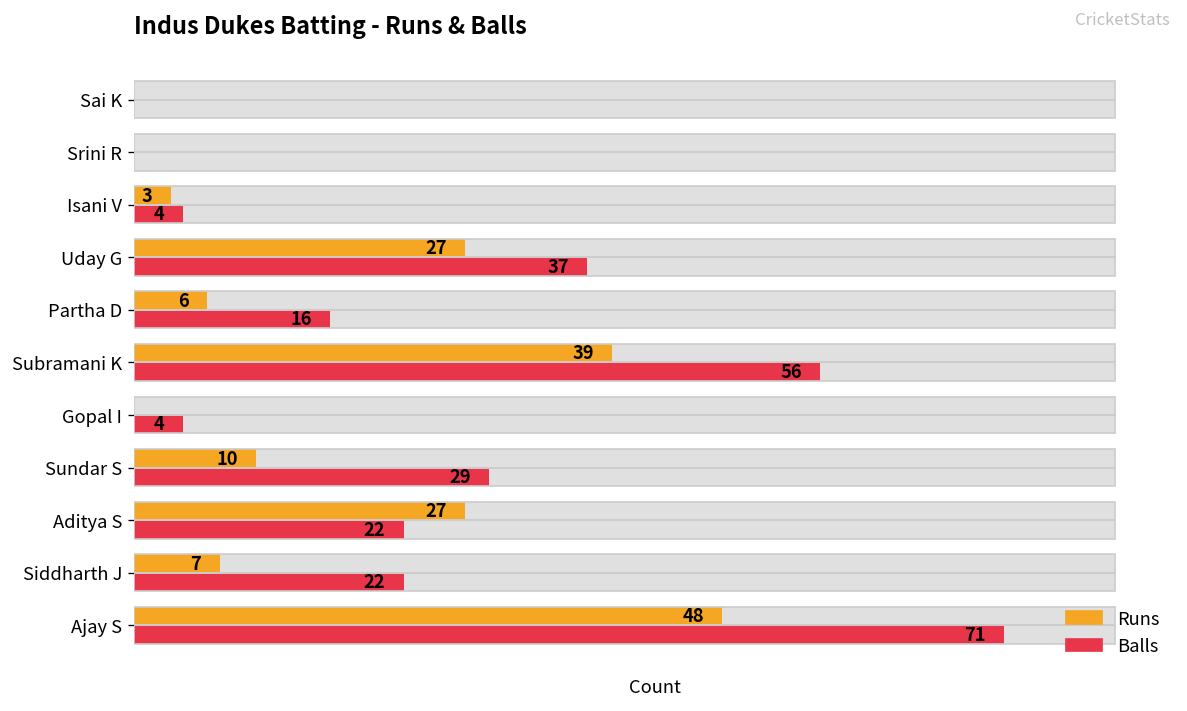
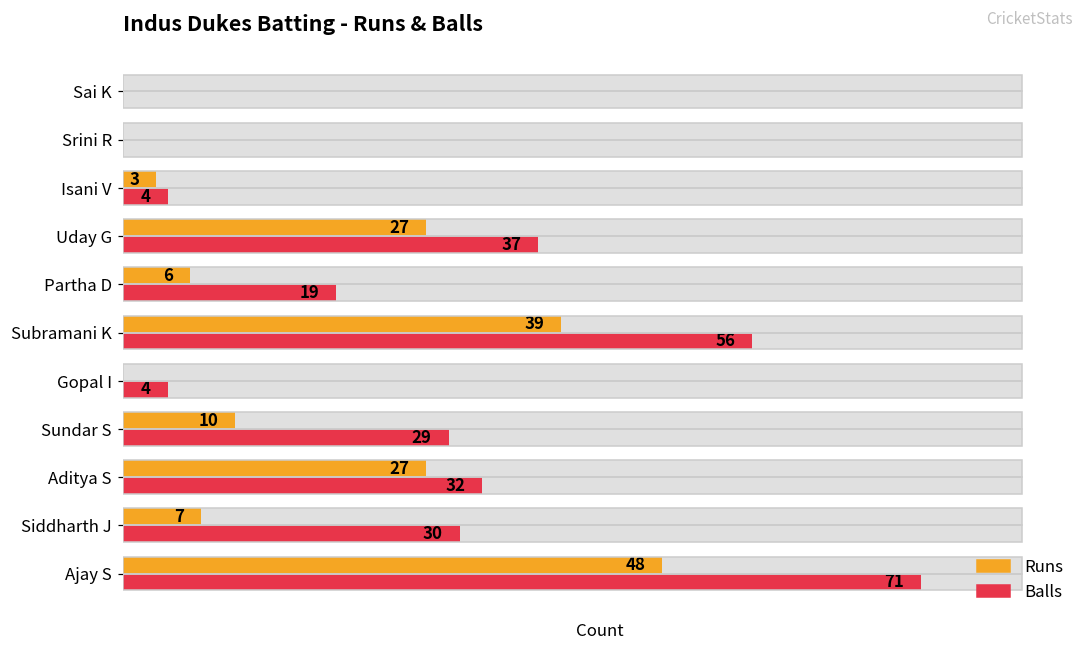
  {
    "Balls": {
-     "Partha D": 16,
-     "Aditya S": 22,
-     "Siddharth J": 22
+     "Partha D": 19,
+     "Aditya S": 32,
+     "Siddharth J": 30
    }
  }
